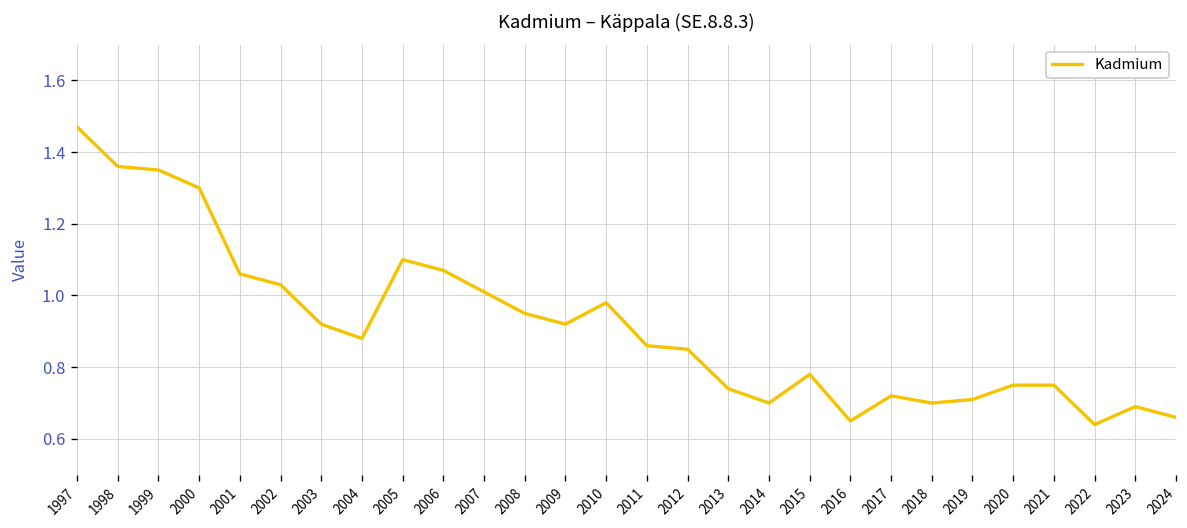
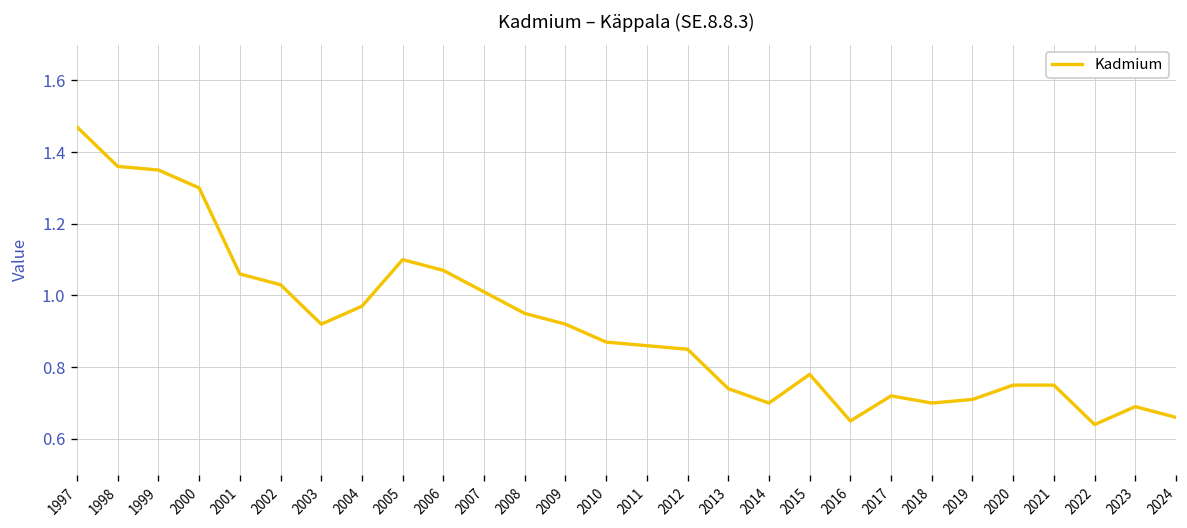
  {
    "1997": 1.47,
    "1998": 1.36,
    "1999": 1.35,
    "2000": 1.30,
    "2001": 1.06,
    "2002": 1.03,
    "2003": 0.92,
-   "2004": 0.88,
+   "2004": 0.97,
    "2005": 1.10,
    "2006": 1.07,
    "2007": 1.01,
    "2008": 0.95,
    "2009": 0.92,
-   "2010": 0.98,
+   "2010": 0.87,
    "2011": 0.86,
    "2012": 0.85,
    "2013": 0.74,
    "2014": 0.70,
    "2015": 0.78,
    "2016": 0.65,
    "2017": 0.72,
    "2018": 0.70,
    "2019": 0.71,
    "2020": 0.75,
    "2021": 0.75,
    "2022": 0.64,
    "2023": 0.69,
    "2024": 0.66
  }
